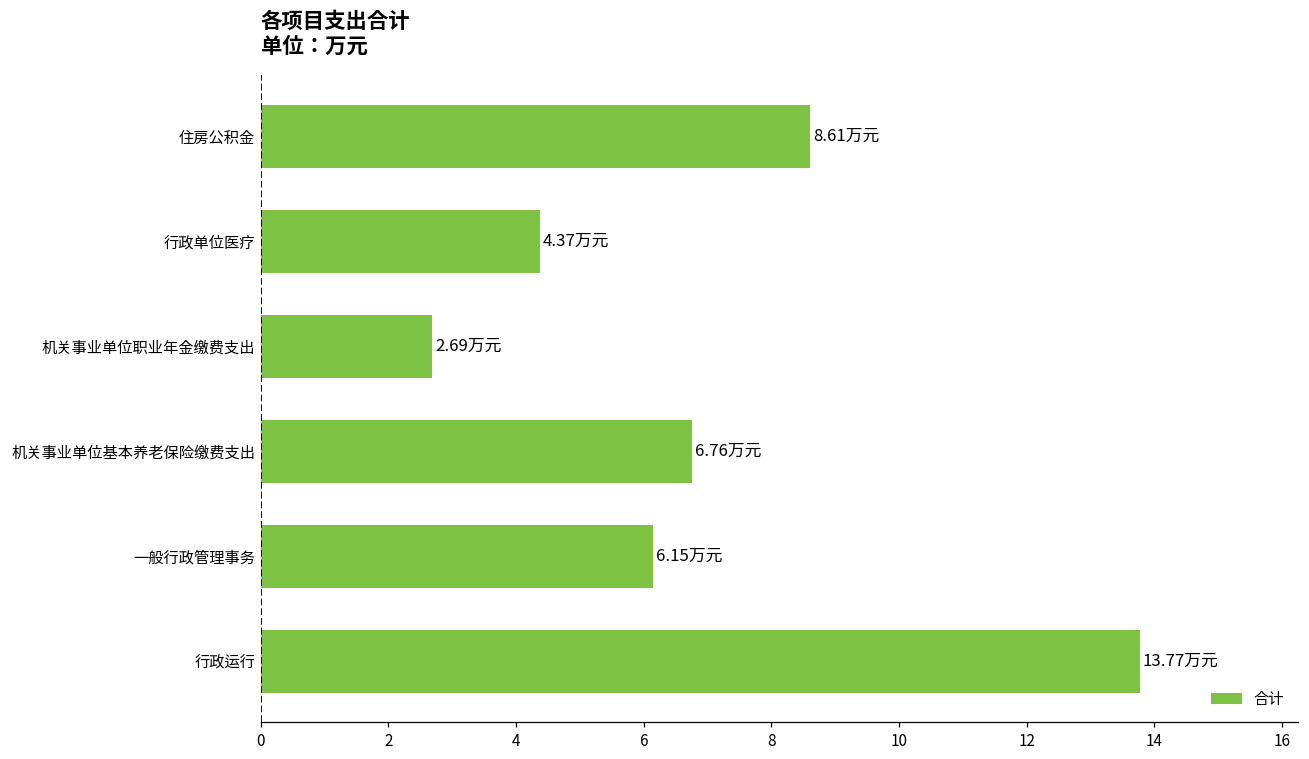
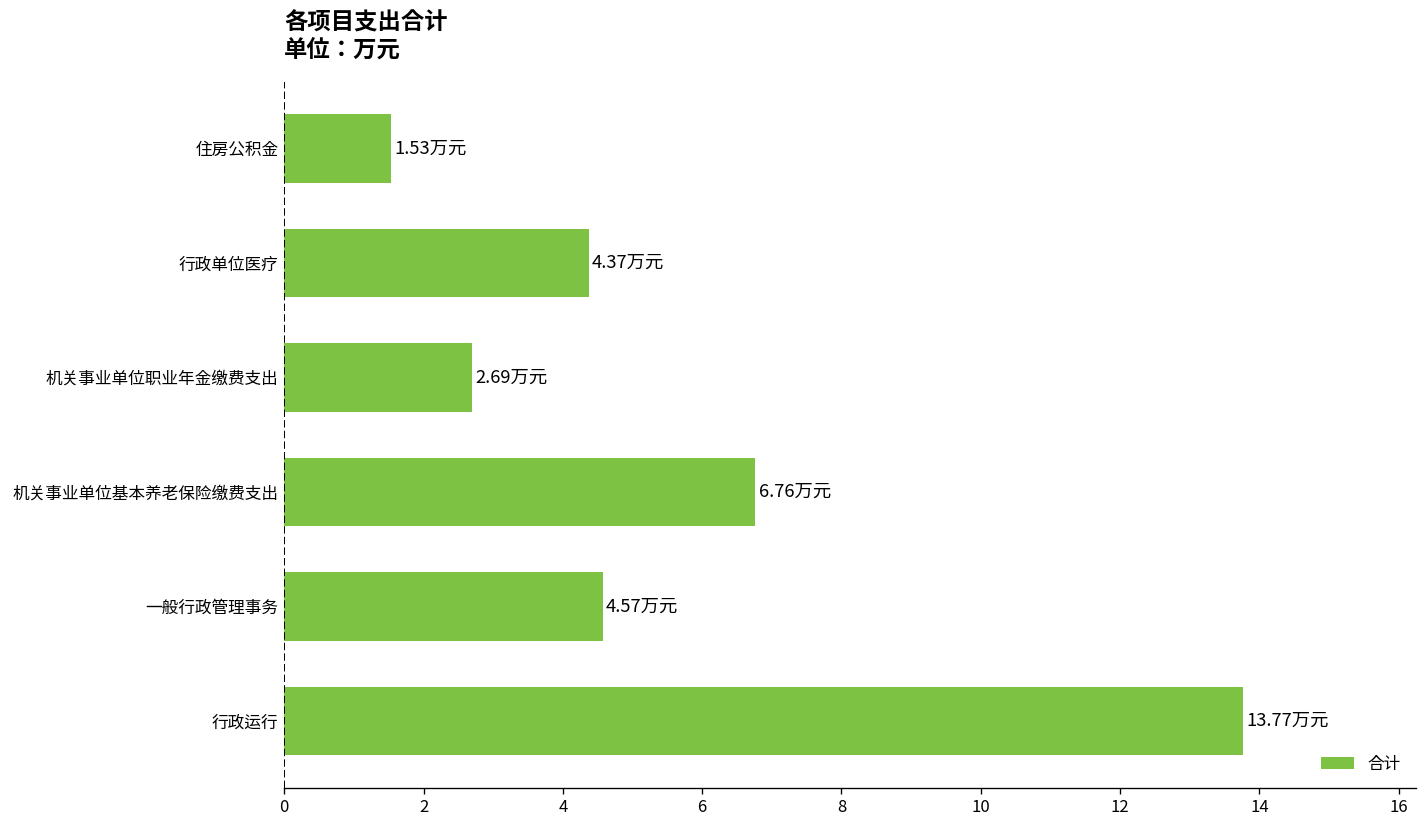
  {
-   "住房公积金": 8.61,
+   "住房公积金": 1.53,
    "行政单位医疗": 4.37,
    "机关事业单位职业年金缴费支出": 2.69,
    "机关事业单位基本养老保险缴费支出": 6.76,
-   "一般行政管理事务": 6.15,
+   "一般行政管理事务": 4.57,
    "行政运行": 13.77
  }
